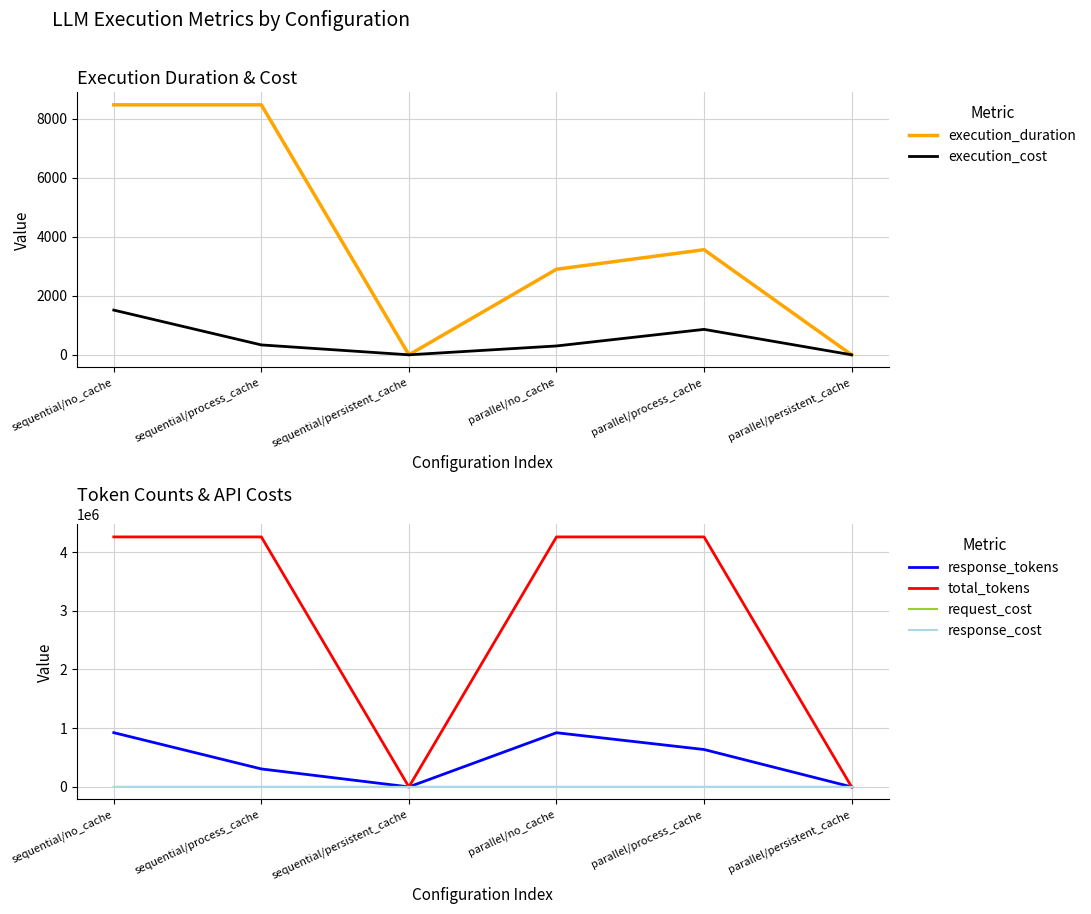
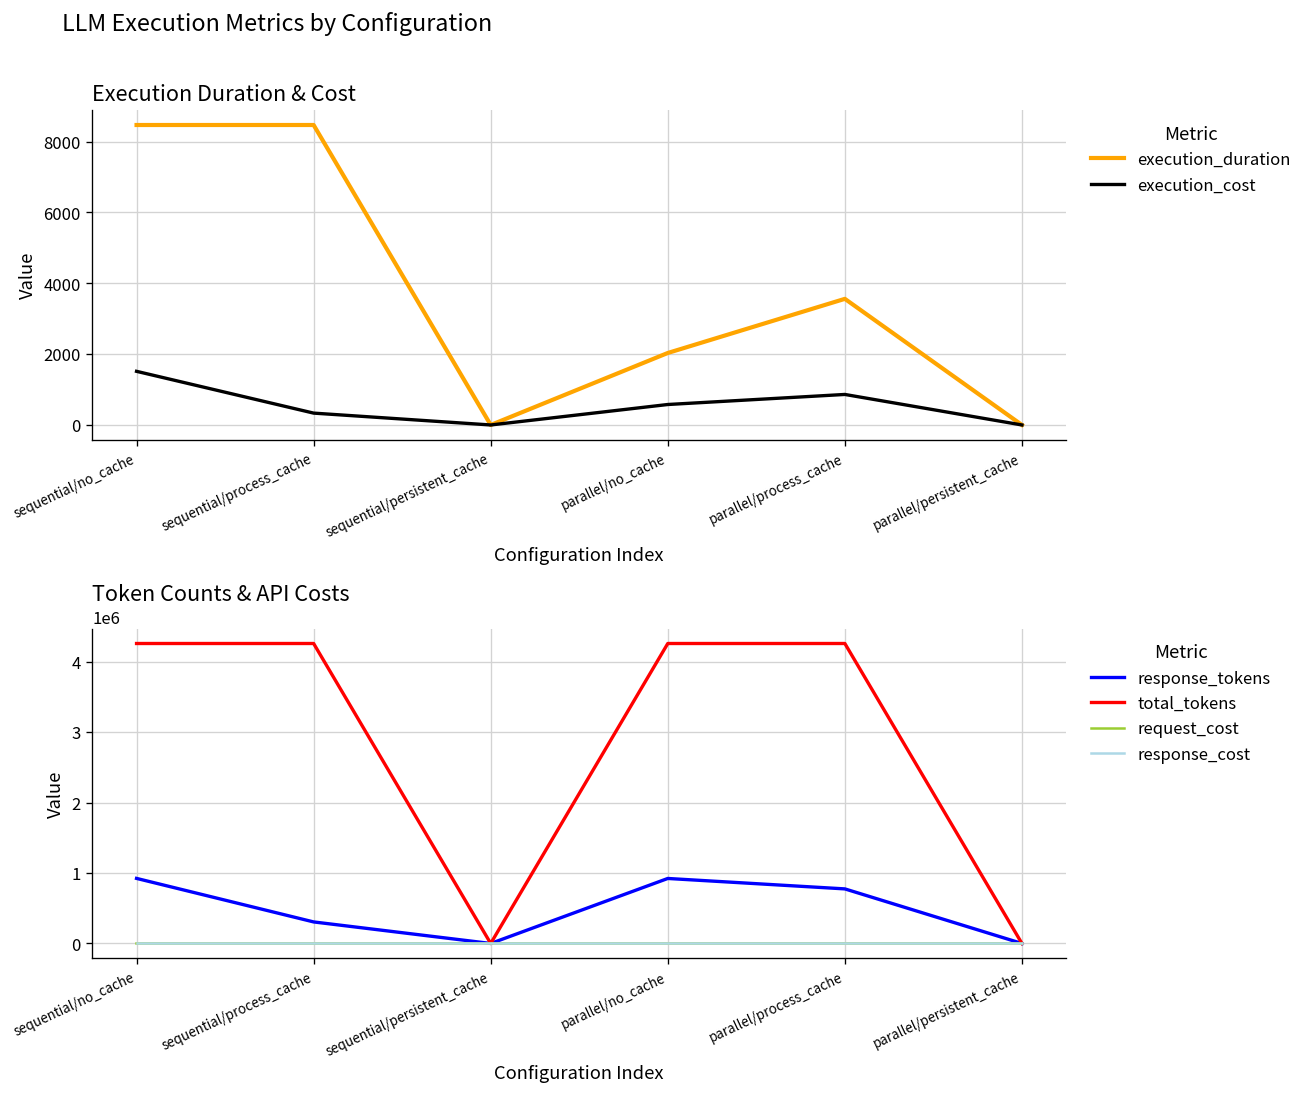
  {
    "Execution Duration & Cost": {
      "execution_duration": {
        "sequential/no_cache": 8500,
        "sequential/process_cache": 8500,
-       "parallel/no_cache": 2900,
+       "parallel/no_cache": 2000,
        "parallel/process_cache": 3600
      },
      "execution_cost": {
        "sequential/no_cache": 1500,
        "sequential/process_cache": 300,
-       "parallel/no_cache": 300,
+       "parallel/no_cache": 600,
        "parallel/process_cache": 900
      }
    },
    "Token Counts & API Costs": {
      "response_tokens": {
        "sequential/no_cache": 900000,
        "sequential/process_cache": 300000,
        "parallel/no_cache": 900000,
-       "parallel/process_cache": 600000
+       "parallel/process_cache": 800000
      },
      "total_tokens": {
        "sequential/no_cache": 4300000,
        "sequential/process_cache": 4300000,
        "parallel/no_cache": 4300000,
        "parallel/process_cache": 4300000
      },
      "response_cost": {
        "sequential/no_cache": 0,
        "sequential/process_cache": 0,
        "parallel/no_cache": 0,
        "parallel/process_cache": 0
      }
    }
  }
